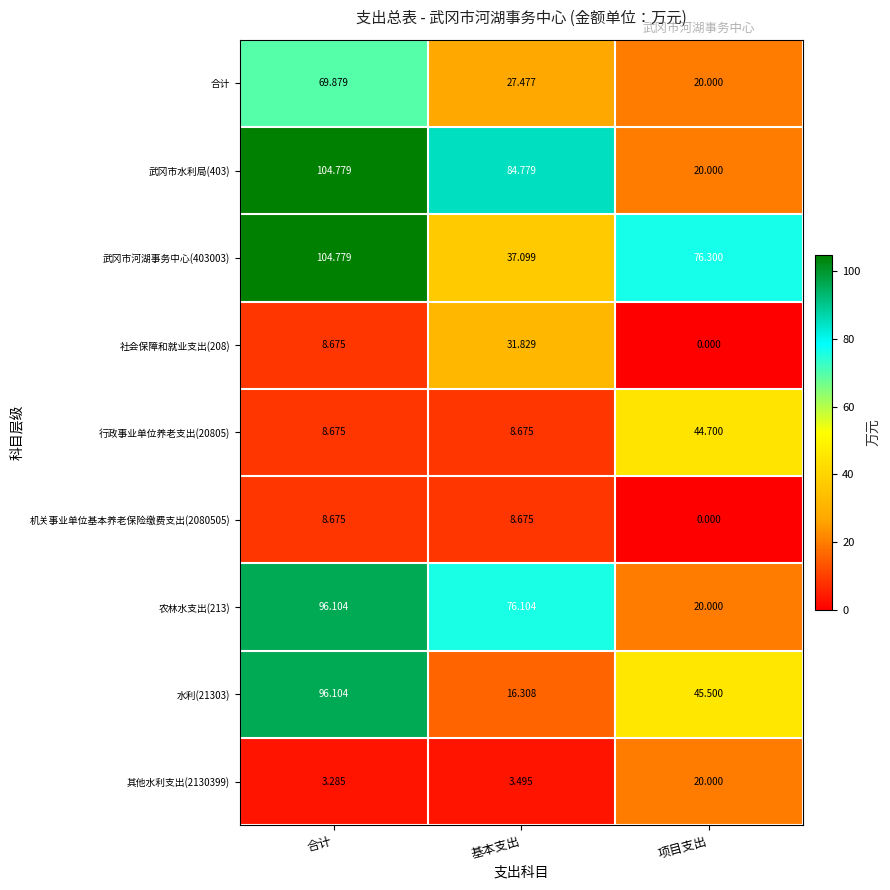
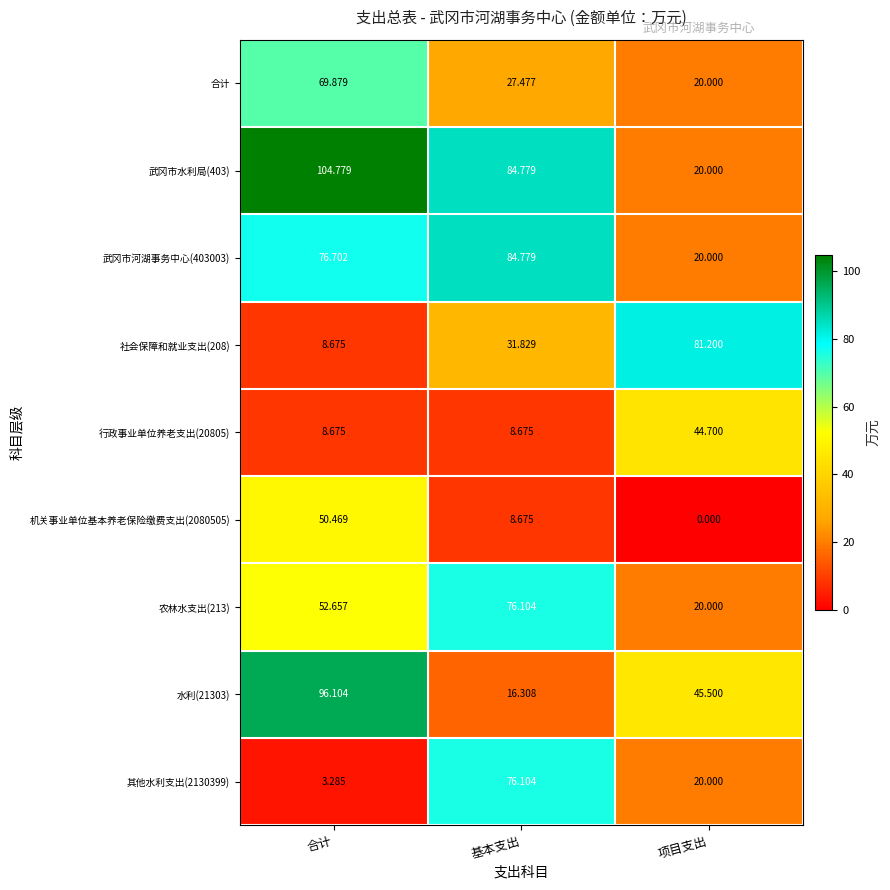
  {
    "合计": {
      "合计": 69.879,
      "基本支出": 27.477,
      "项目支出": 20.000
    },
    "武冈市水利局(403)": {
      "合计": 104.779,
      "基本支出": 84.779,
      "项目支出": 20.000
    },
    "武冈市河湖事务中心(403003)": {
-     "合计": 104.779,
-     "基本支出": 37.099,
-     "项目支出": 76.300
+     "合计": 76.702,
+     "基本支出": 84.779,
+     "项目支出": 20.000
    },
    "社会保障和就业支出(208)": {
      "合计": 8.675,
      "基本支出": 31.829,
-     "项目支出": 0.000
+     "项目支出": 81.200
    },
    "行政事业单位养老支出(20805)": {
      "合计": 8.675,
      "基本支出": 8.675,
      "项目支出": 44.700
    },
    "机关事业单位基本养老保险缴费支出(2080505)": {
-     "合计": 8.675,
+     "合计": 50.469,
      "基本支出": 8.675,
      "项目支出": 0.000
    },
    "农林水支出(213)": {
-     "合计": 96.104,
+     "合计": 52.657,
      "基本支出": 76.104,
      "项目支出": 20.000
    },
    "水利(21303)": {
      "合计": 96.104,
      "基本支出": 16.308,
      "项目支出": 45.500
    },
    "其他水利支出(2130399)": {
      "合计": 3.285,
-     "基本支出": 3.495,
+     "基本支出": 76.104,
      "项目支出": 20.000
    }
  }
